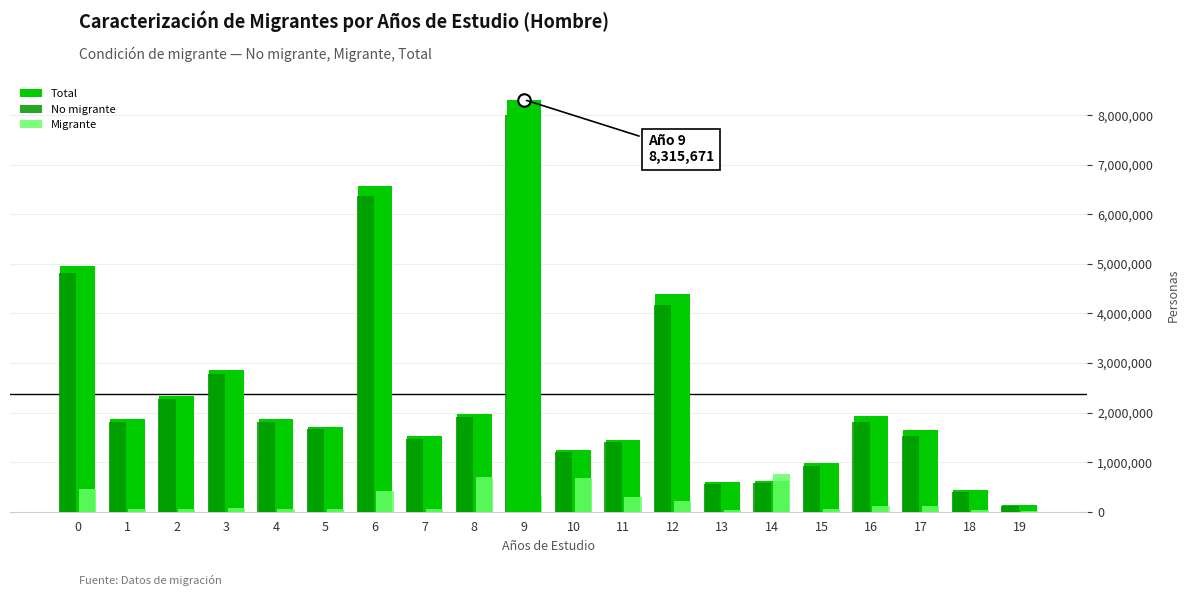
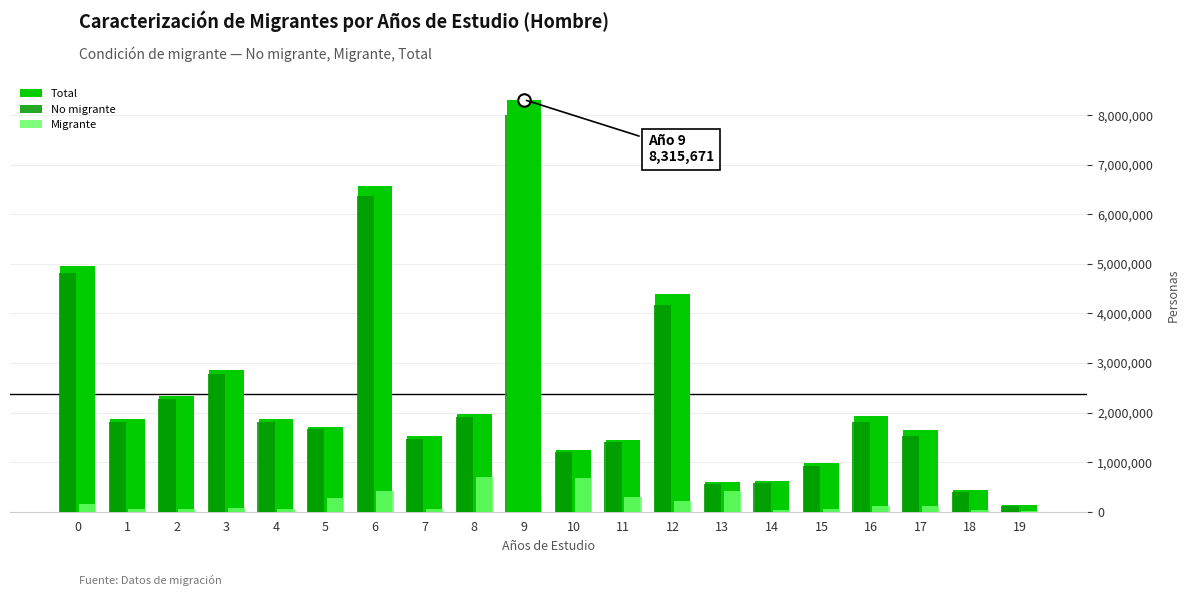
  {
    "Migrante": {
-     "0": "500,000",
-     "5": "100,000",
-     "13": "0",
-     "14": "800,000"
+     "0": "200,000",
+     "5": "300,000",
+     "13": "400,000",
+     "14": "0"
    }
  }
